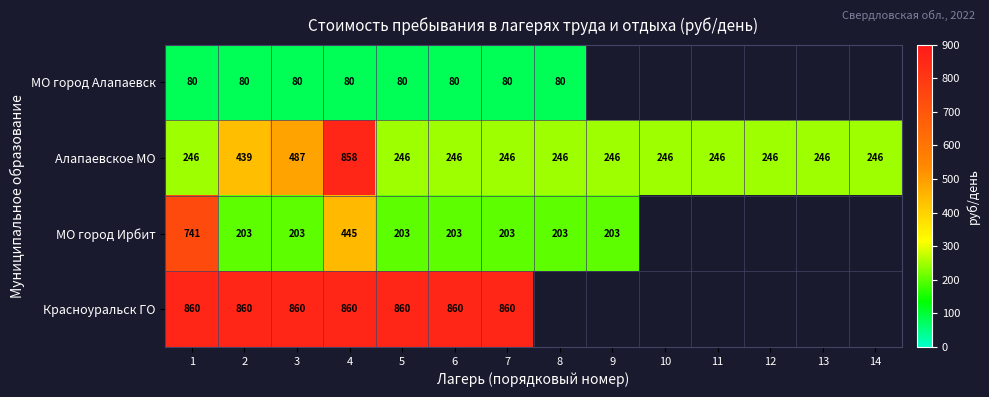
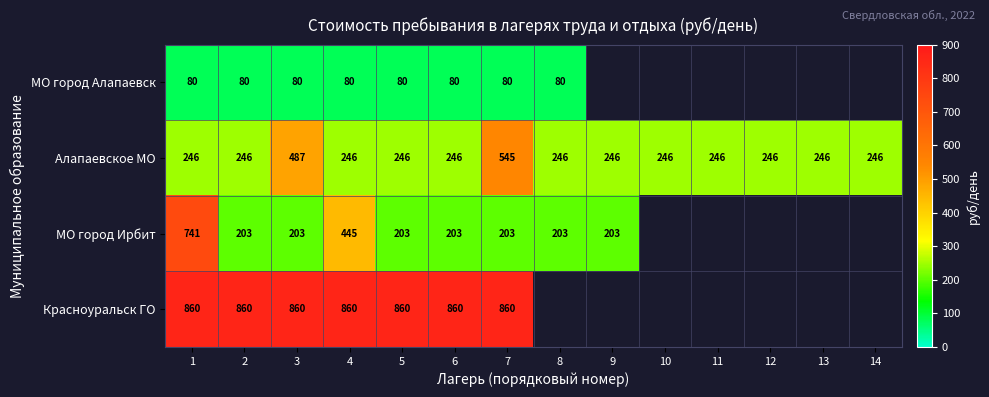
  {
    "МО город Алапаевск": {
      "1": 80,
      "2": 80,
      "3": 80,
      "4": 80,
      "5": 80,
      "6": 80,
      "7": 80,
      "8": 80
    },
    "Алапаевское МО": {
      "1": 246,
-     "2": 439,
+     "2": 246,
      "3": 487,
-     "4": 858,
+     "4": 246,
      "5": 246,
      "6": 246,
-     "7": 246,
+     "7": 545,
      "8": 246,
      "9": 246,
      "10": 246,
      "11": 246,
      "12": 246,
      "13": 246,
      "14": 246
    },
    "МО город Ирбит": {
      "1": 741,
      "2": 203,
      "3": 203,
      "4": 445,
      "5": 203,
      "6": 203,
      "7": 203,
      "8": 203,
      "9": 203
    },
    "Красноуральск ГО": {
      "1": 860,
      "2": 860,
      "3": 860,
      "4": 860,
      "5": 860,
      "6": 860,
      "7": 860
    }
  }
